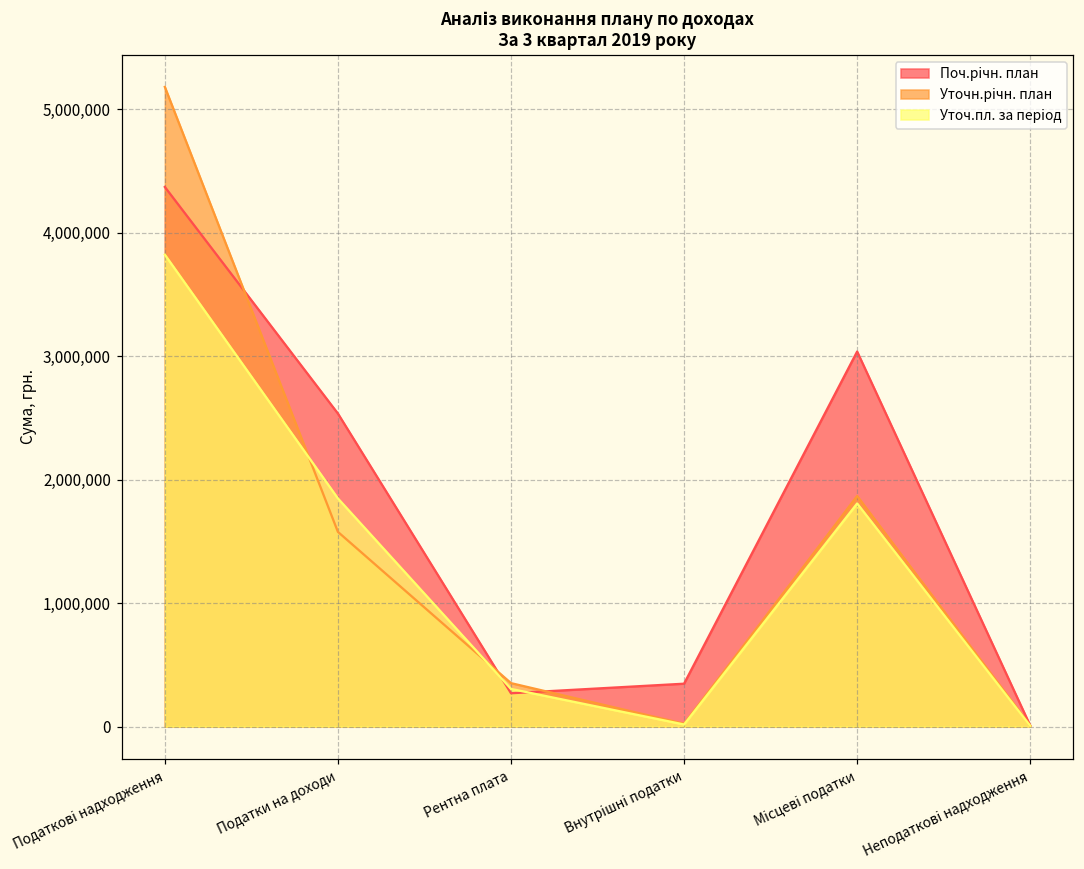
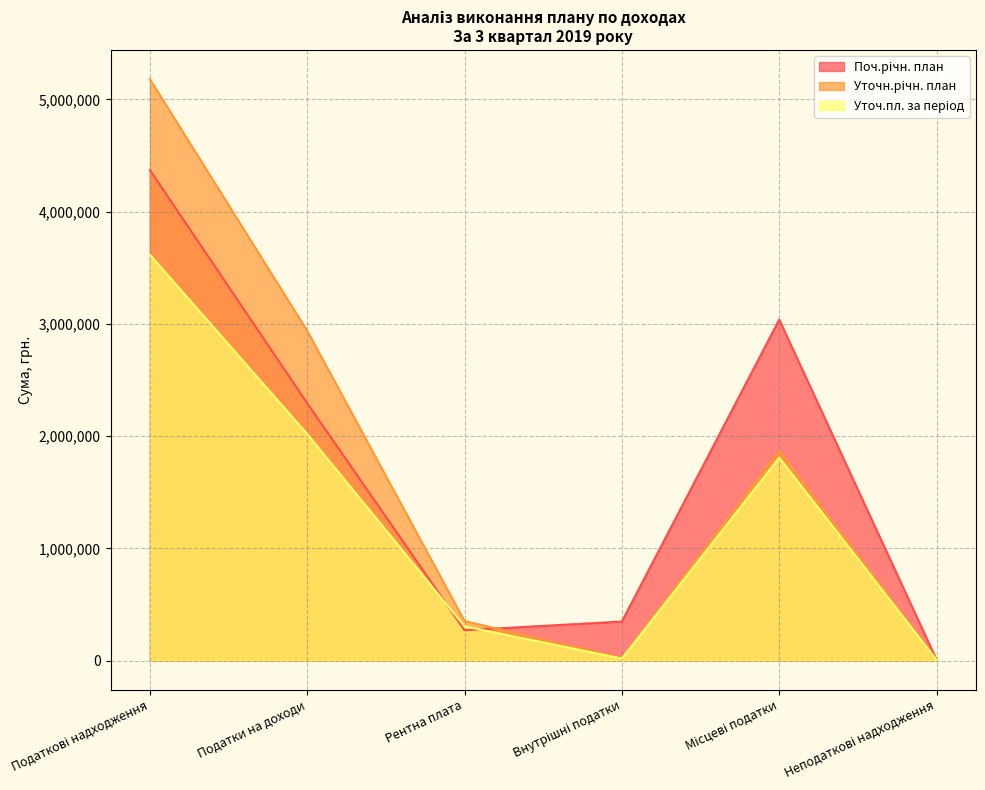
  {
    "Поч.річн. план": {
      "Податкові надходження": "4,370,000",
-     "Податки на доходи": "2,540,000",
+     "Податки на доходи": "2,290,000",
      "Рентна плата": "270,000",
      "Внутрішні податки": "350,000",
      "Місцеві податки": "3,040,000"
    },
    "Уточн.річн. план": {
      "Податкові надходження": "5,180,000",
-     "Податки на доходи": "1,580,000",
+     "Податки на доходи": "2,940,000",
      "Рентна плата": "350,000",
      "Місцеві податки": "1,870,000"
    },
    "Уточ.пл. за період": {
-     "Податкові надходження": "3,820,000",
-     "Податки на доходи": "1,850,000",
+     "Податкові надходження": "3,620,000",
+     "Податки на доходи": "2,020,000",
      "Рентна плата": "310,000",
      "Місцеві податки": "1,810,000"
    }
  }
